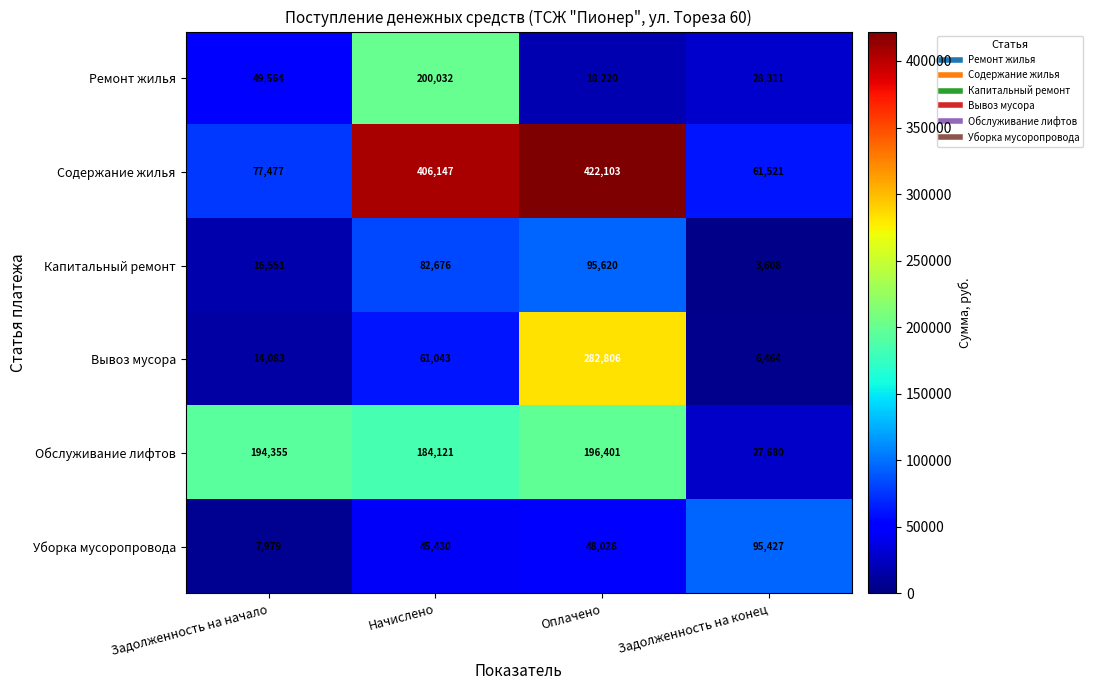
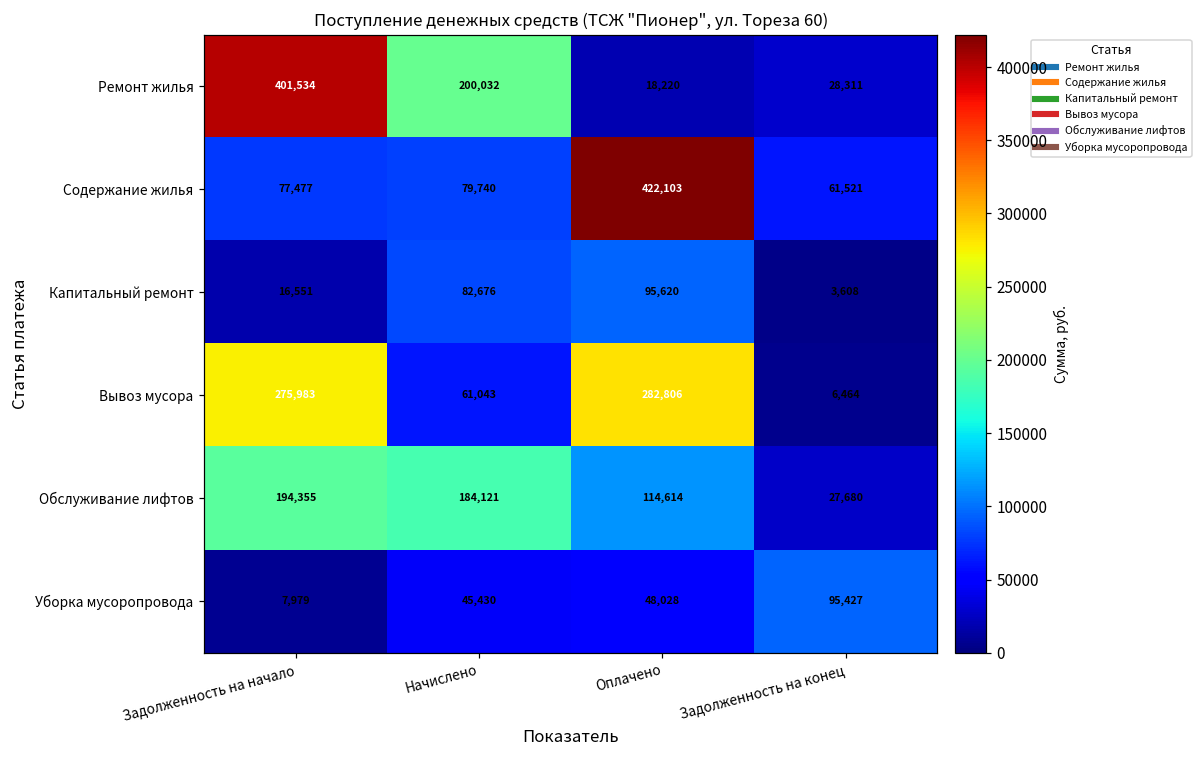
  {
    "Ремонт жилья": {
-     "Задолженность на начало": "49,564",
+     "Задолженность на начало": "401,534",
      "Начислено": "200,032",
      "Оплачено": "18,220",
      "Задолженность на конец": "28,311"
    },
    "Содержание жилья": {
      "Задолженность на начало": "77,477",
-     "Начислено": "406,147",
+     "Начислено": "79,740",
      "Оплачено": "422,103",
      "Задолженность на конец": "61,521"
    },
    "Капитальный ремонт": {
      "Задолженность на начало": "16,551",
      "Начислено": "82,676",
      "Оплачено": "95,620",
      "Задолженность на конец": "3,608"
    },
    "Вывоз мусора": {
-     "Задолженность на начало": "14,083",
+     "Задолженность на начало": "275,983",
      "Начислено": "61,043",
      "Оплачено": "282,806",
      "Задолженность на конец": "6,464"
    },
    "Обслуживание лифтов": {
      "Задолженность на начало": "194,355",
      "Начислено": "184,121",
-     "Оплачено": "196,401",
+     "Оплачено": "114,614",
      "Задолженность на конец": "27,680"
    },
    "Уборка мусоропровода": {
      "Задолженность на начало": "7,979",
      "Начислено": "45,430",
      "Оплачено": "48,028",
      "Задолженность на конец": "95,427"
    }
  }
